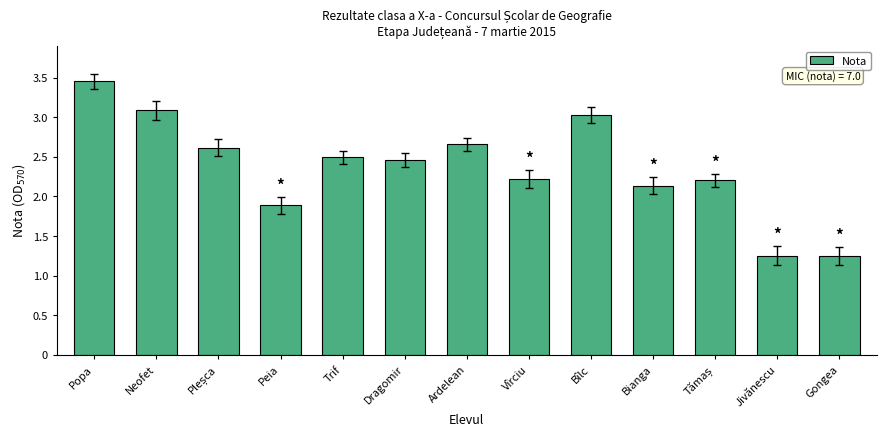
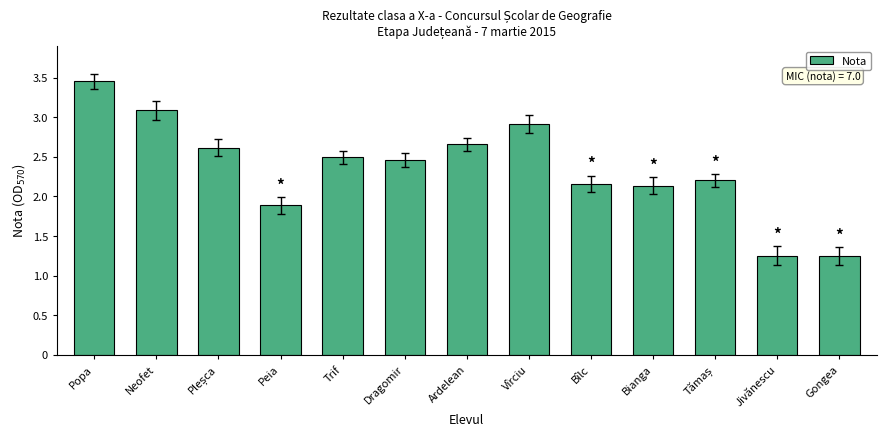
  {
    "Nota": {
      "Popa": 3.5,
      "Neofet": 3.1,
      "Pleșca": 2.6,
      "Peia": 1.9,
      "Trif": 2.5,
      "Dragomir": 2.5,
      "Ardelean": 2.7,
-     "Vîrciu": 2.2,
-     "Bîlc": 3.0,
+     "Vîrciu": 2.9,
+     "Bîlc": 2.2,
      "Bianga": 2.1,
      "Tămaș": 2.2,
      "Jivănescu": 1.2,
      "Gongea": 1.2
    }
  }
